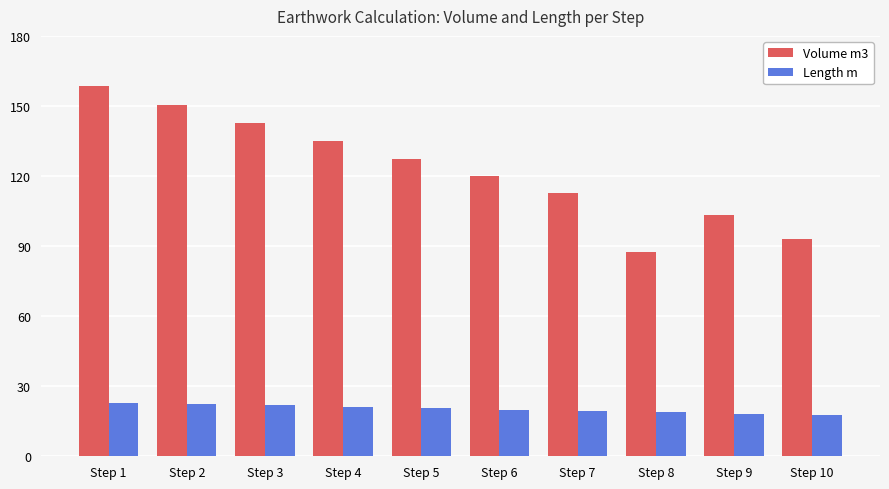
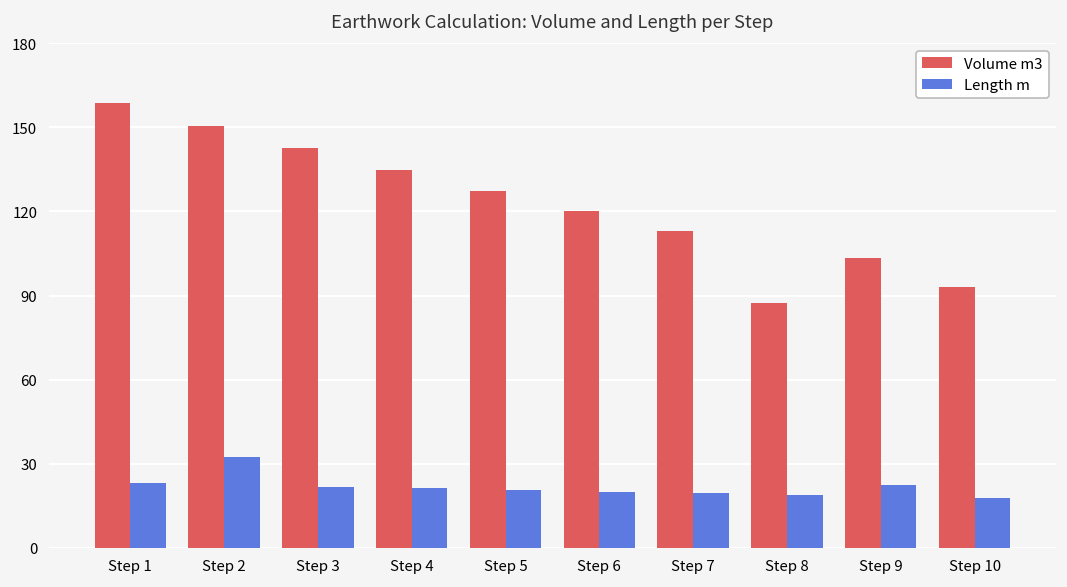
  {
    "Volume m3": {
      "Step 1": 159,
      "Step 2": 151,
      "Step 3": 143,
      "Step 4": 135,
      "Step 5": 127,
      "Step 6": 120,
      "Step 7": 113,
      "Step 8": 87,
      "Step 9": 103,
      "Step 10": 93
    },
    "Length m": {
      "Step 1": 23,
-     "Step 2": 22,
+     "Step 2": 32,
      "Step 3": 22,
      "Step 4": 21,
      "Step 5": 21,
      "Step 6": 20,
      "Step 7": 19,
      "Step 8": 19,
-     "Step 9": 18,
+     "Step 9": 22,
      "Step 10": 18
    }
  }
